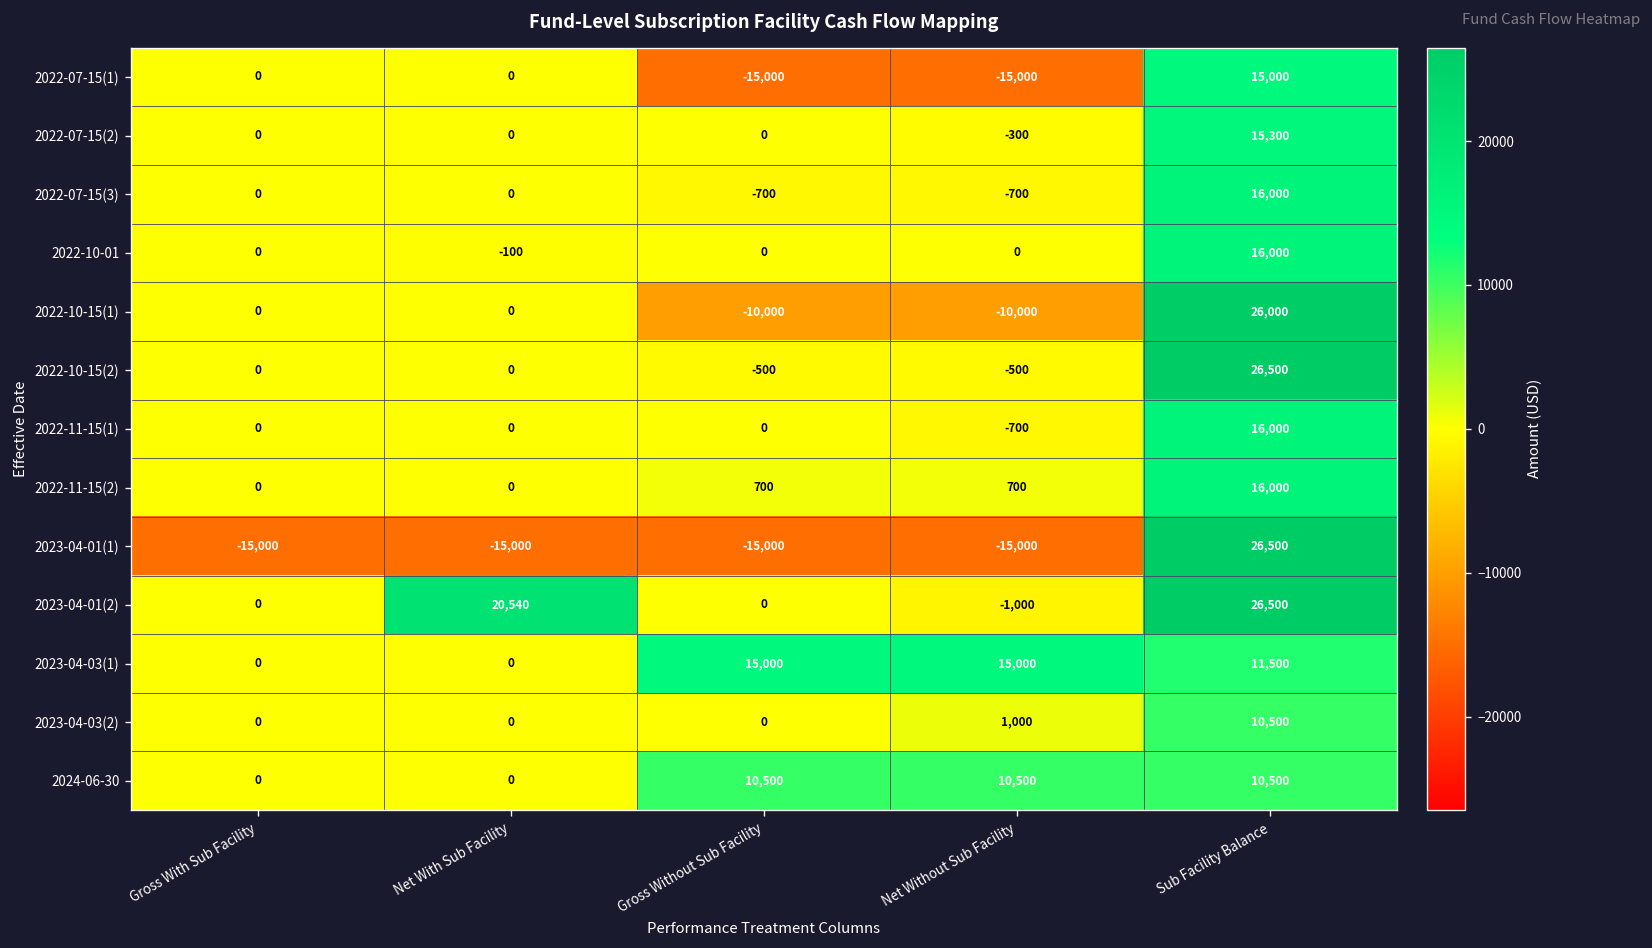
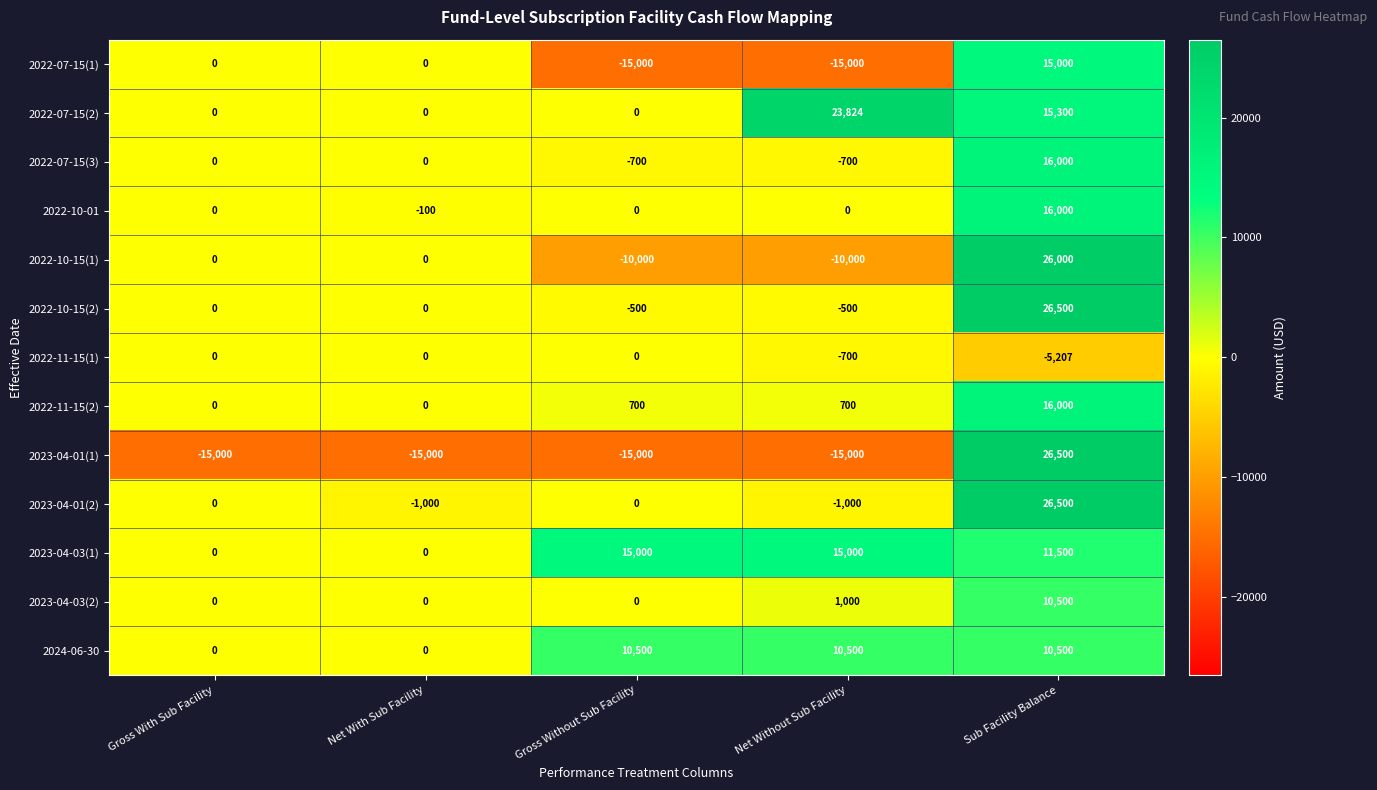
  {
    "2022-07-15(1)": {
      "Gross With Sub Facility": "0",
      "Net With Sub Facility": "0",
      "Gross Without Sub Facility": "-15,000",
      "Net Without Sub Facility": "-15,000",
      "Sub Facility Balance": "15,000"
    },
    "2022-07-15(2)": {
      "Gross With Sub Facility": "0",
      "Net With Sub Facility": "0",
      "Gross Without Sub Facility": "0",
-     "Net Without Sub Facility": "-300",
+     "Net Without Sub Facility": "23,824",
      "Sub Facility Balance": "15,300"
    },
    "2022-07-15(3)": {
      "Gross With Sub Facility": "0",
      "Net With Sub Facility": "0",
      "Gross Without Sub Facility": "-700",
      "Net Without Sub Facility": "-700",
      "Sub Facility Balance": "16,000"
    },
    "2022-10-01": {
      "Gross With Sub Facility": "0",
      "Net With Sub Facility": "-100",
      "Gross Without Sub Facility": "0",
      "Net Without Sub Facility": "0",
      "Sub Facility Balance": "16,000"
    },
    "2022-10-15(1)": {
      "Gross With Sub Facility": "0",
      "Net With Sub Facility": "0",
      "Gross Without Sub Facility": "-10,000",
      "Net Without Sub Facility": "-10,000",
      "Sub Facility Balance": "26,000"
    },
    "2022-10-15(2)": {
      "Gross With Sub Facility": "0",
      "Net With Sub Facility": "0",
      "Gross Without Sub Facility": "-500",
      "Net Without Sub Facility": "-500",
      "Sub Facility Balance": "26,500"
    },
    "2022-11-15(1)": {
      "Gross With Sub Facility": "0",
      "Net With Sub Facility": "0",
      "Gross Without Sub Facility": "0",
      "Net Without Sub Facility": "-700",
-     "Sub Facility Balance": "16,000"
+     "Sub Facility Balance": "-5,207"
    },
    "2022-11-15(2)": {
      "Gross With Sub Facility": "0",
      "Net With Sub Facility": "0",
      "Gross Without Sub Facility": "700",
      "Net Without Sub Facility": "700",
      "Sub Facility Balance": "16,000"
    },
    "2023-04-01(1)": {
      "Gross With Sub Facility": "-15,000",
      "Net With Sub Facility": "-15,000",
      "Gross Without Sub Facility": "-15,000",
      "Net Without Sub Facility": "-15,000",
      "Sub Facility Balance": "26,500"
    },
    "2023-04-01(2)": {
      "Gross With Sub Facility": "0",
-     "Net With Sub Facility": "20,540",
+     "Net With Sub Facility": "-1,000",
      "Gross Without Sub Facility": "0",
      "Net Without Sub Facility": "-1,000",
      "Sub Facility Balance": "26,500"
    },
    "2023-04-03(1)": {
      "Gross With Sub Facility": "0",
      "Net With Sub Facility": "0",
      "Gross Without Sub Facility": "15,000",
      "Net Without Sub Facility": "15,000",
      "Sub Facility Balance": "11,500"
    },
    "2023-04-03(2)": {
      "Gross With Sub Facility": "0",
      "Net With Sub Facility": "0",
      "Gross Without Sub Facility": "0",
      "Net Without Sub Facility": "1,000",
      "Sub Facility Balance": "10,500"
    },
    "2024-06-30": {
      "Gross With Sub Facility": "0",
      "Net With Sub Facility": "0",
      "Gross Without Sub Facility": "10,500",
      "Net Without Sub Facility": "10,500",
      "Sub Facility Balance": "10,500"
    }
  }
